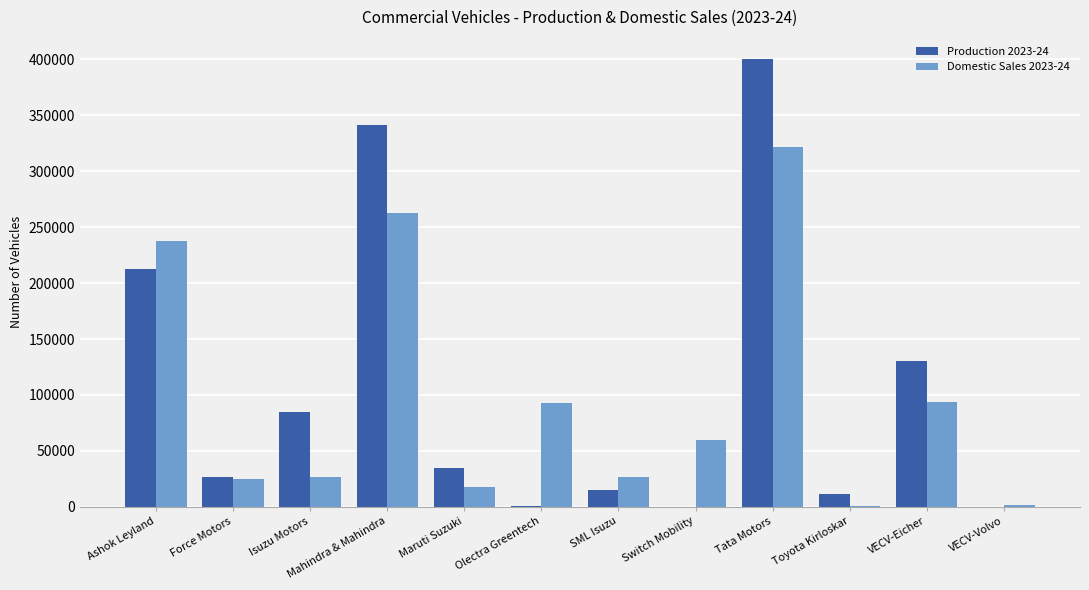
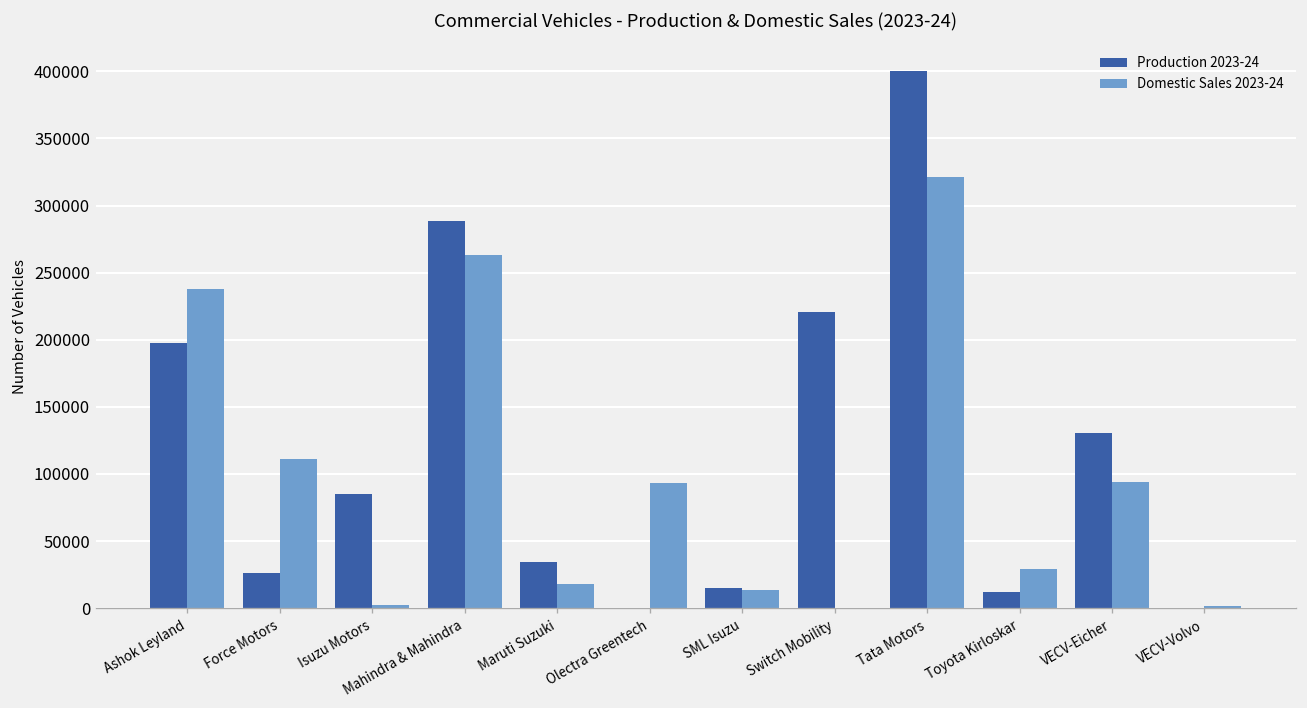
  {
    "Production 2023-24": {
-     "Ashok Leyland": 212000,
+     "Ashok Leyland": 197000,
      "Force Motors": 26000,
      "Isuzu Motors": 85000,
-     "Mahindra & Mahindra": 342000,
+     "Mahindra & Mahindra": 288000,
      "Maruti Suzuki": 34000,
      "SML Isuzu": 15000,
-     "Switch Mobility": 0,
+     "Switch Mobility": 221000,
      "Tata Motors": 400000,
      "Toyota Kirloskar": 12000,
      "VECV-Eicher": 131000,
      "VECV-Volvo": 0
    },
    "Domestic Sales 2023-24": {
      "Ashok Leyland": 238000,
-     "Force Motors": 25000,
-     "Isuzu Motors": 27000,
+     "Force Motors": 111000,
+     "Isuzu Motors": 2000,
      "Mahindra & Mahindra": 263000,
      "Maruti Suzuki": 18000,
      "Olectra Greentech": 93000,
-     "SML Isuzu": 27000,
-     "Switch Mobility": 59000,
+     "SML Isuzu": 14000,
+     "Switch Mobility": 0,
      "Tata Motors": 321000,
-     "Toyota Kirloskar": 0,
+     "Toyota Kirloskar": 29000,
      "VECV-Eicher": 94000
    }
  }
